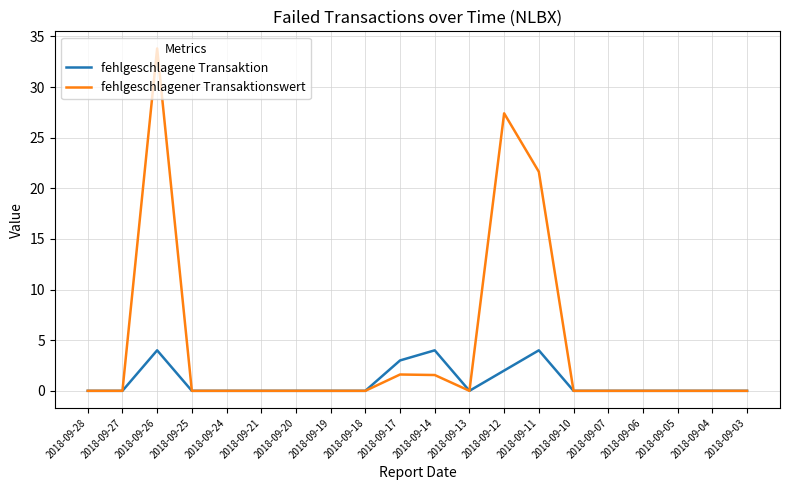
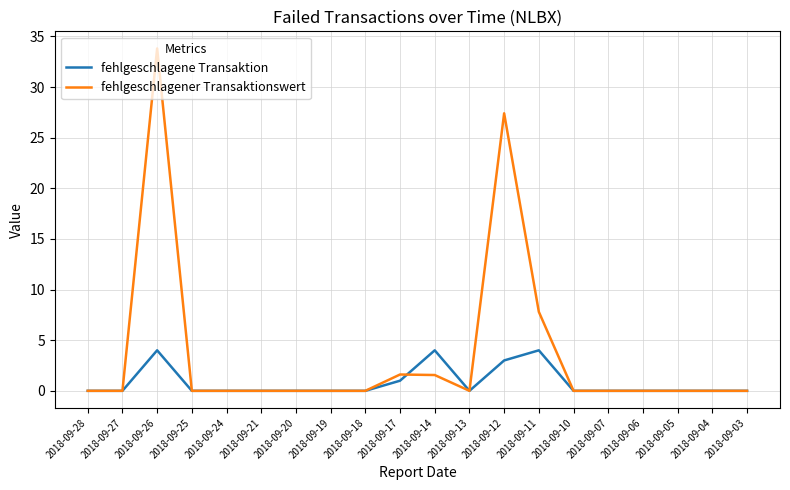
  {
    "fehlgeschlagene Transaktion": {
      "2018-09-26": 4,
-     "2018-09-17": 3,
+     "2018-09-17": 1,
      "2018-09-14": 4,
-     "2018-09-12": 2,
+     "2018-09-12": 3,
      "2018-09-11": 4
    },
    "fehlgeschlagener Transaktionswert": {
      "2018-09-17": 1.6,
      "2018-09-14": 1.6,
      "2018-09-12": 27.4,
-     "2018-09-11": 21.6
+     "2018-09-11": 7.8
    }
  }
